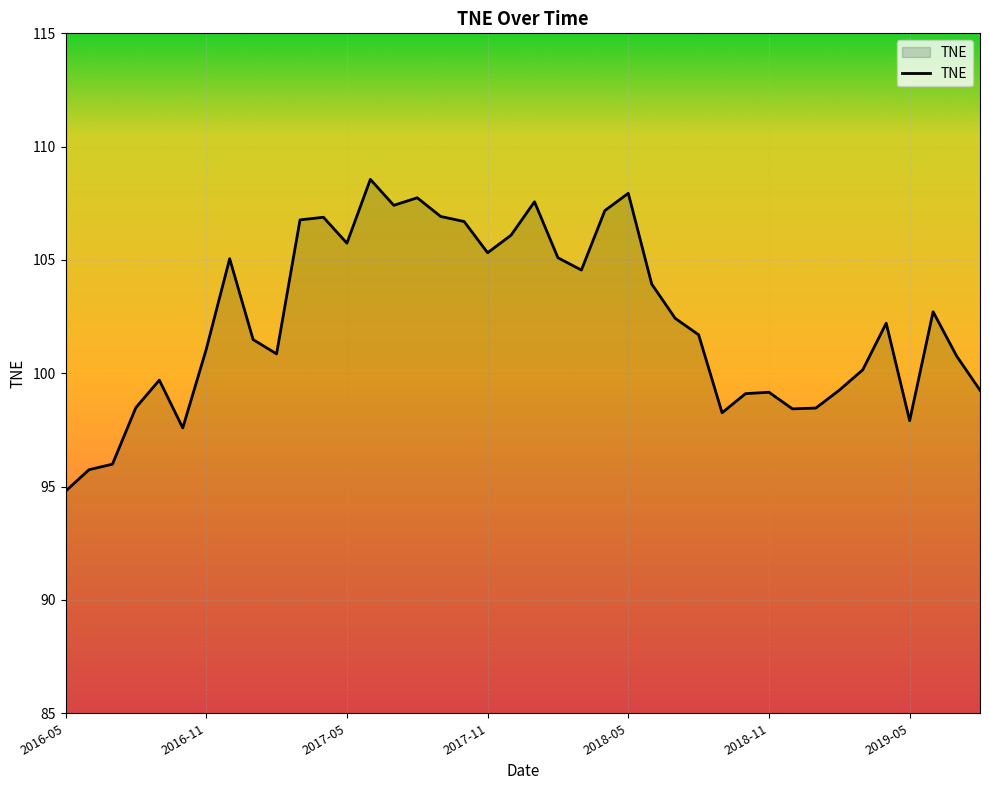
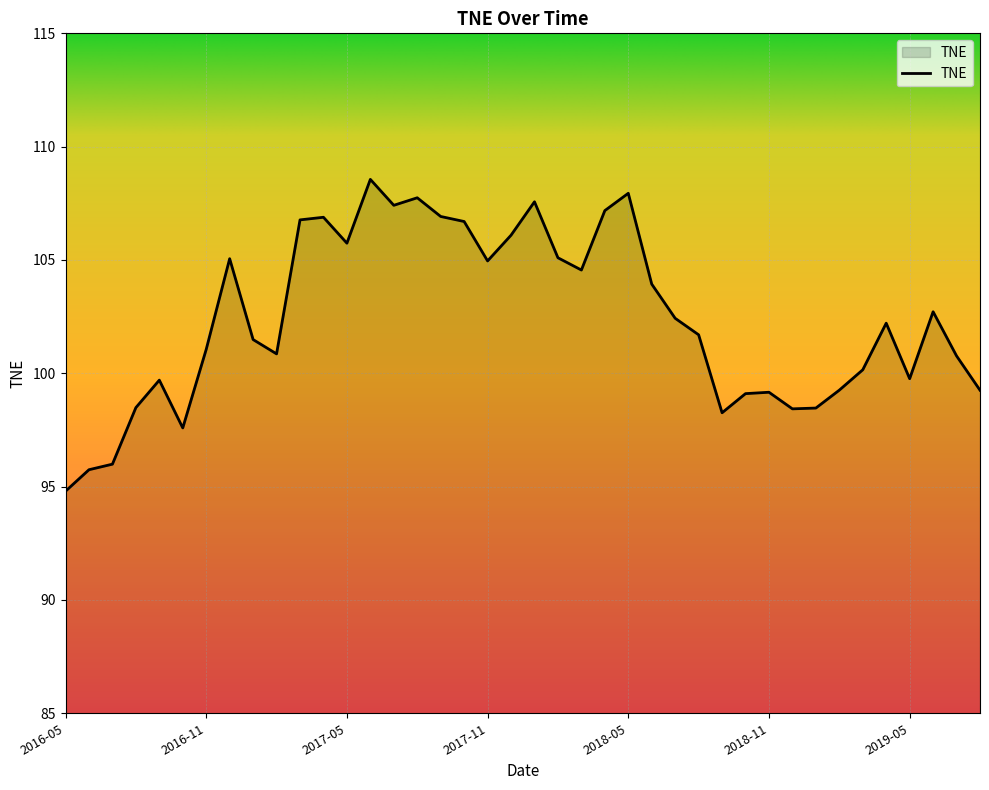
  {
    "2016-05": 94.8,
    "2016-11": 101.1,
    "2017-05": 105.7,
-   "2017-11": 105.3,
+   "2017-11": 105.0,
    "2018-05": 107.9,
    "2018-11": 99.2,
-   "2019-05": 97.9
+   "2019-05": 99.8
  }
